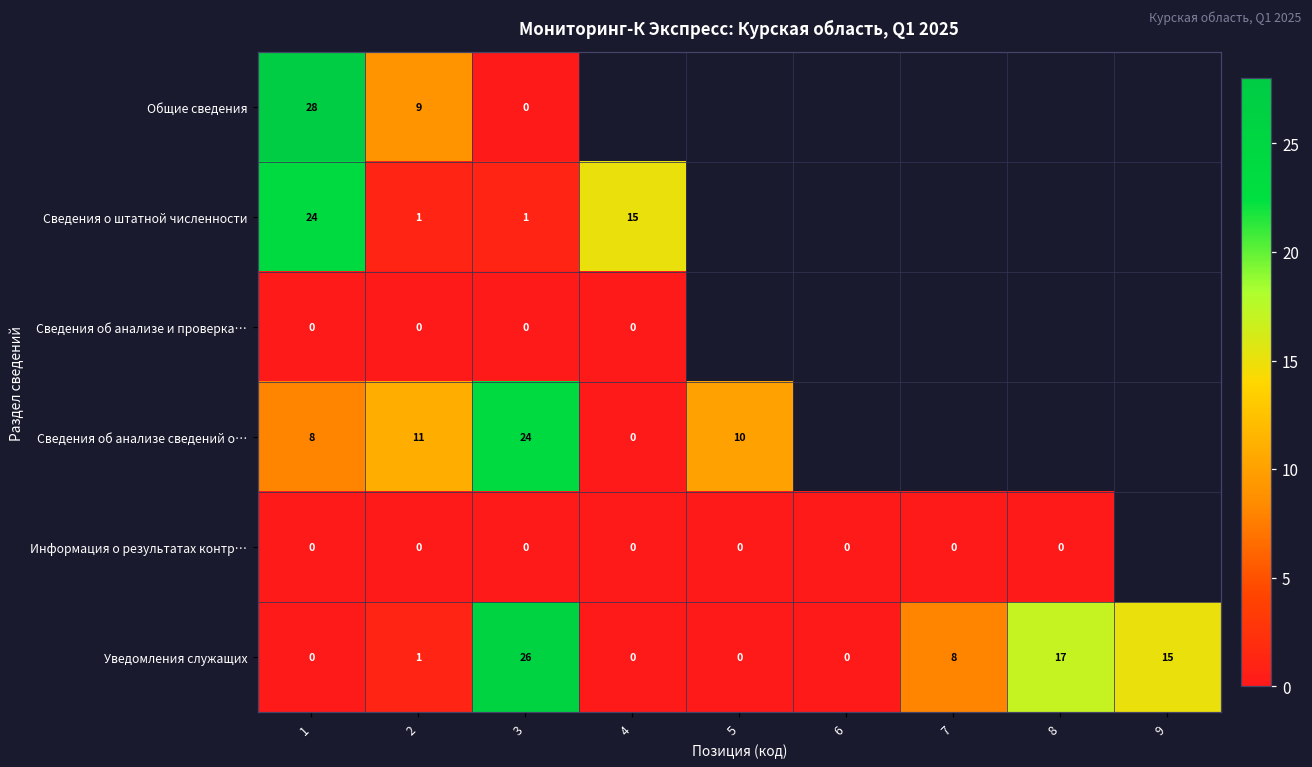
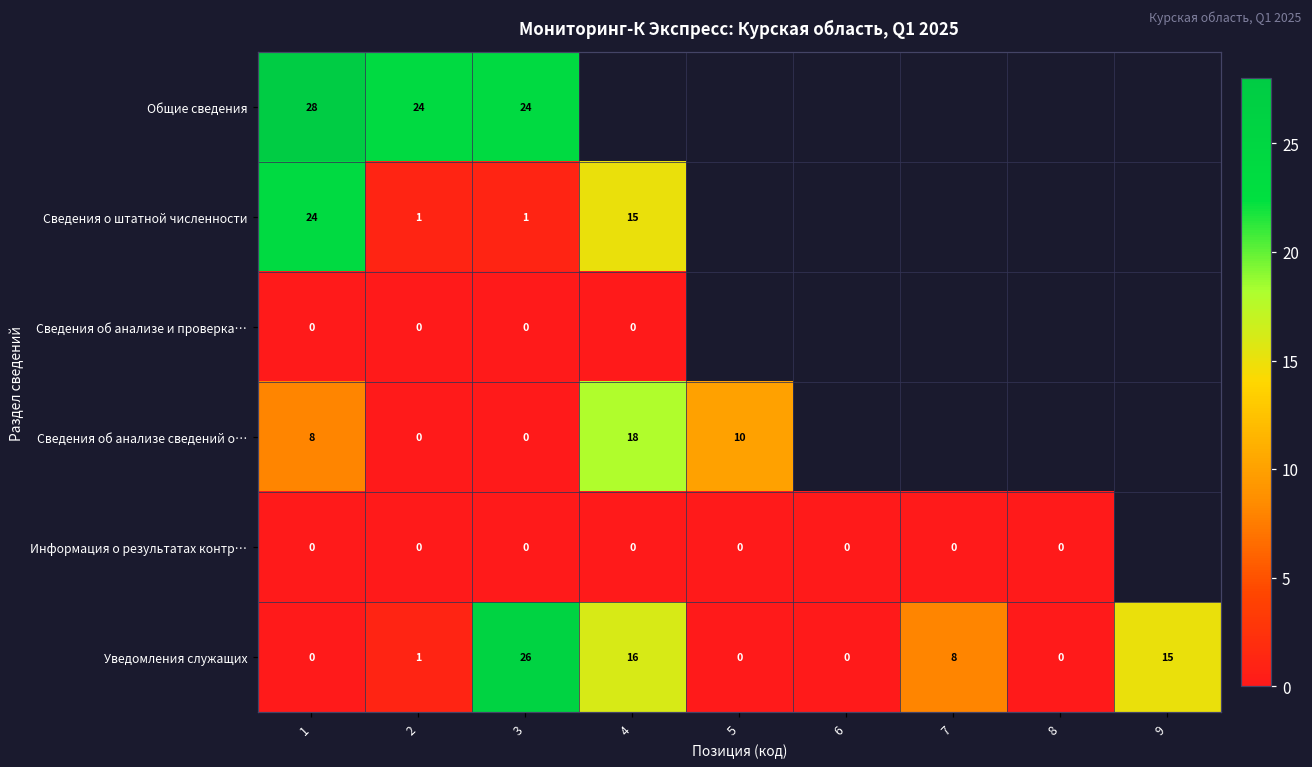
  {
    "Общие сведения": {
      "1": 28,
-     "2": 9,
-     "3": 0
+     "2": 24,
+     "3": 24
    },
    "Сведения о штатной численности": {
      "1": 24,
      "2": 1,
      "3": 1,
      "4": 15
    },
    "Сведения об анализе и проверка…": {
      "1": 0,
      "2": 0,
      "3": 0,
      "4": 0
    },
    "Сведения об анализе сведений о…": {
      "1": 8,
-     "2": 11,
-     "3": 24,
-     "4": 0,
+     "2": 0,
+     "3": 0,
+     "4": 18,
      "5": 10
    },
    "Информация о результатах контр…": {
      "1": 0,
      "2": 0,
      "3": 0,
      "4": 0,
      "5": 0,
      "6": 0,
      "7": 0,
      "8": 0
    },
    "Уведомления служащих": {
      "1": 0,
      "2": 1,
      "3": 26,
-     "4": 0,
+     "4": 16,
      "5": 0,
      "6": 0,
      "7": 8,
-     "8": 17,
+     "8": 0,
      "9": 15
    }
  }
